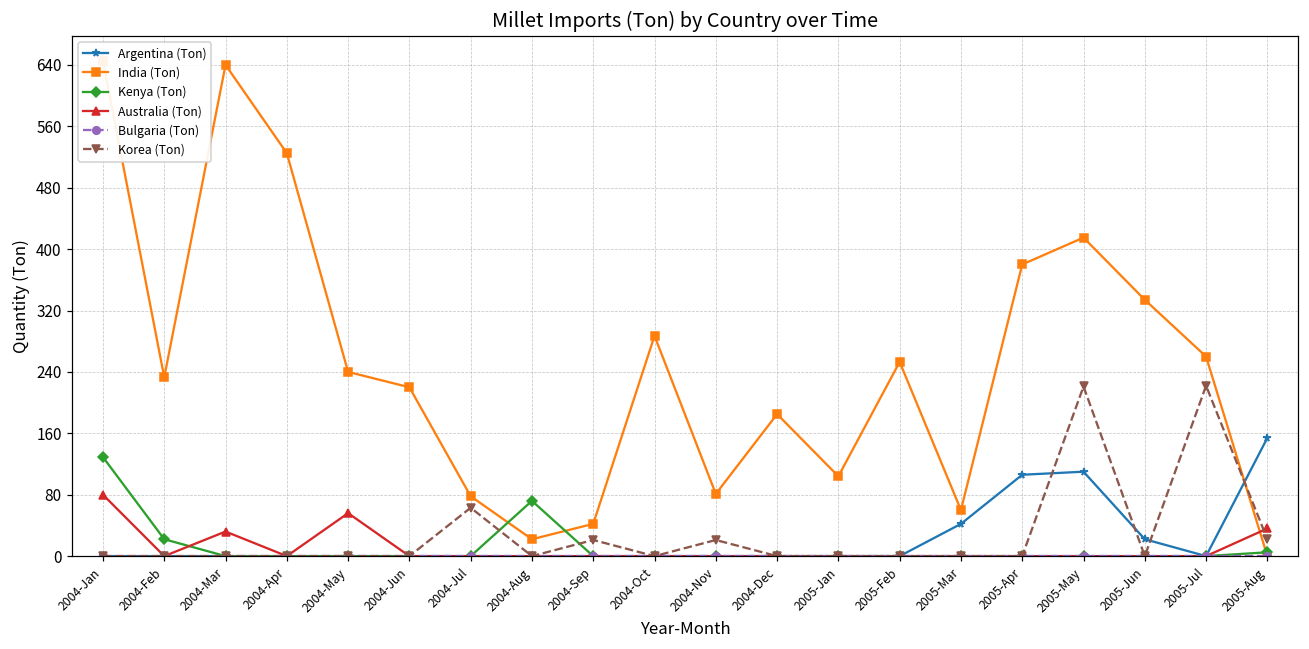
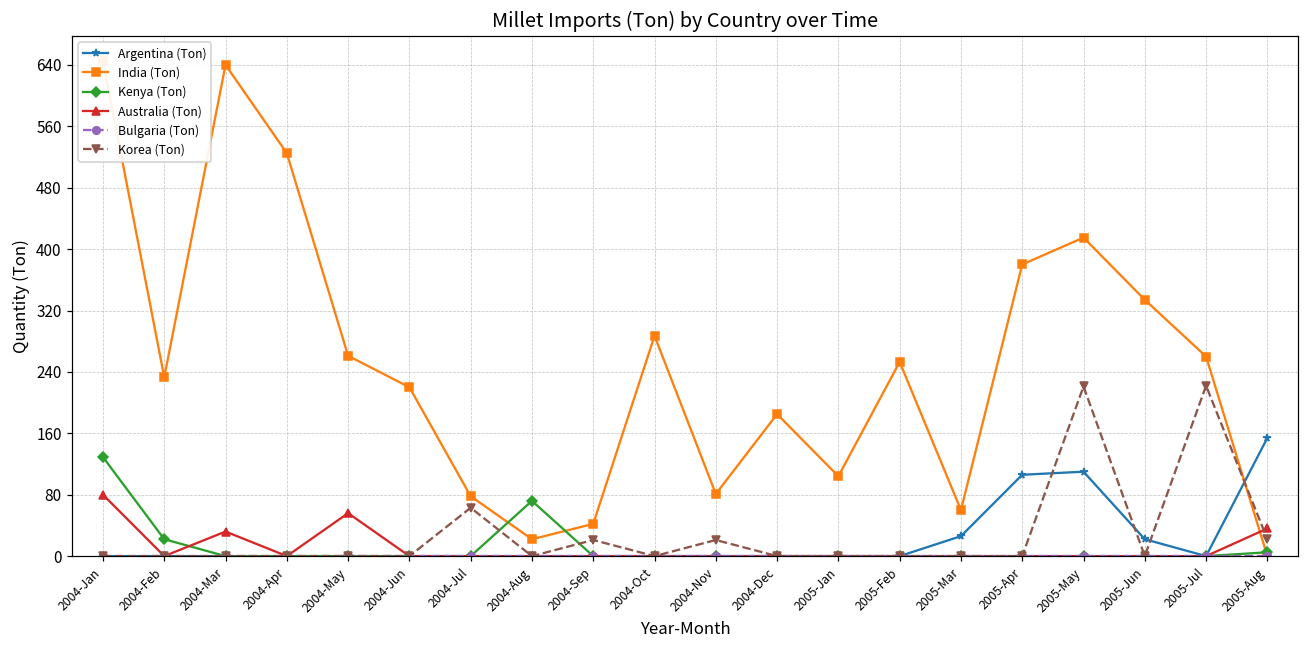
  {
    "Argentina (Ton)": {
-     "2005-Mar": 40,
+     "2005-Mar": 30,
      "2005-Apr": 110,
      "2005-May": 110,
      "2005-Jun": 20,
      "2005-Aug": 150
    },
    "India (Ton)": {
      "2004-Feb": 230,
      "2004-Mar": 640,
      "2004-Apr": 530,
-     "2004-May": 240,
+     "2004-May": 260,
      "2004-Jun": 220,
      "2004-Jul": 80,
      "2004-Aug": 20,
      "2004-Sep": 40,
      "2004-Oct": 290,
      "2004-Nov": 80,
      "2004-Dec": 190,
      "2005-Jan": 100,
      "2005-Feb": 250,
      "2005-Mar": 60,
      "2005-Apr": 380,
      "2005-May": 420,
      "2005-Jun": 330,
      "2005-Jul": 260
    },
    "Kenya (Ton)": {
      "2004-Jan": 130,
      "2004-Feb": 20,
      "2004-Aug": 70,
      "2005-Aug": 10
    },
    "Australia (Ton)": {
      "2004-Jan": 80,
      "2004-Mar": 30,
      "2004-May": 60,
      "2005-Aug": 40
    },
    "Korea (Ton)": {
      "2004-Jul": 60,
      "2004-Sep": 20,
      "2004-Nov": 20,
      "2005-May": 220,
      "2005-Jul": 220,
      "2005-Aug": 20
    }
  }
